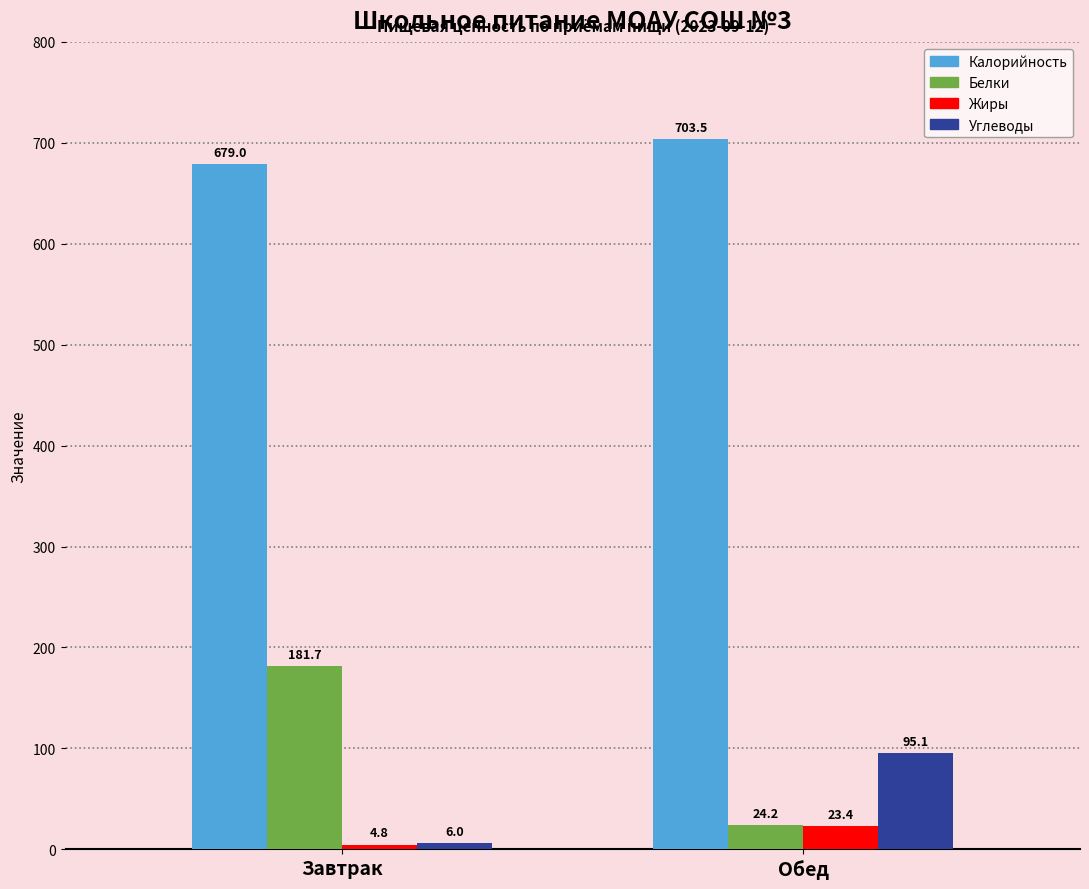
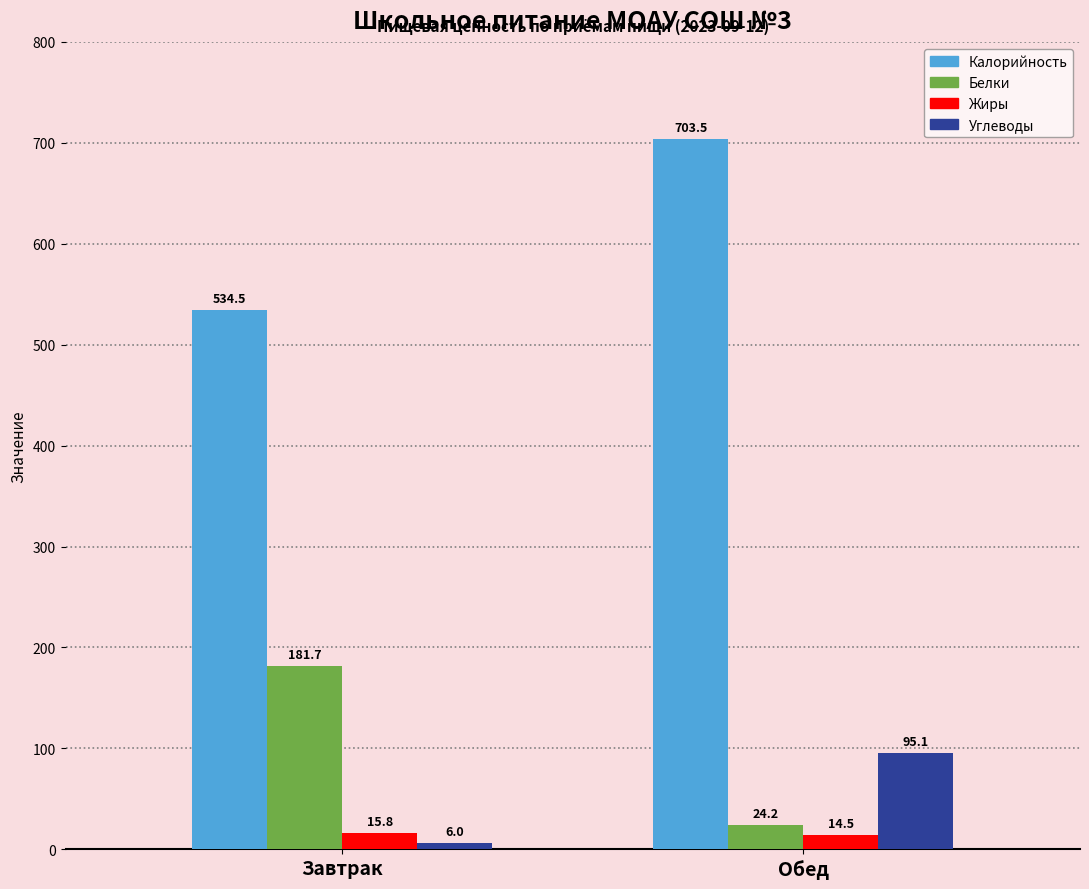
  {
    "Калорийность": {
-     "Завтрак": 679.0,
+     "Завтрак": 534.5,
      "Обед": 703.5
    },
    "Белки": {
      "Завтрак": 181.7,
      "Обед": 24.2
    },
    "Жиры": {
-     "Завтрак": 4.8,
-     "Обед": 23.4
+     "Завтрак": 15.8,
+     "Обед": 14.5
    },
    "Углеводы": {
      "Завтрак": 6.0,
      "Обед": 95.1
    }
  }
